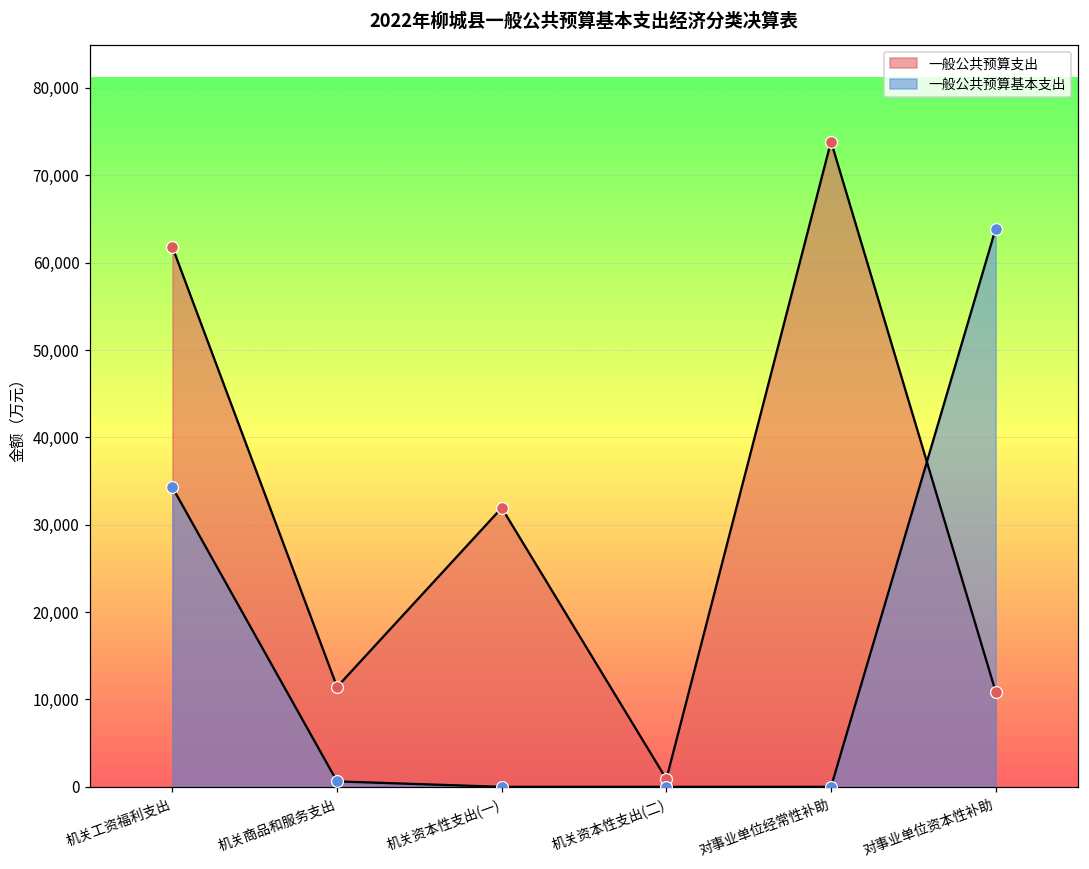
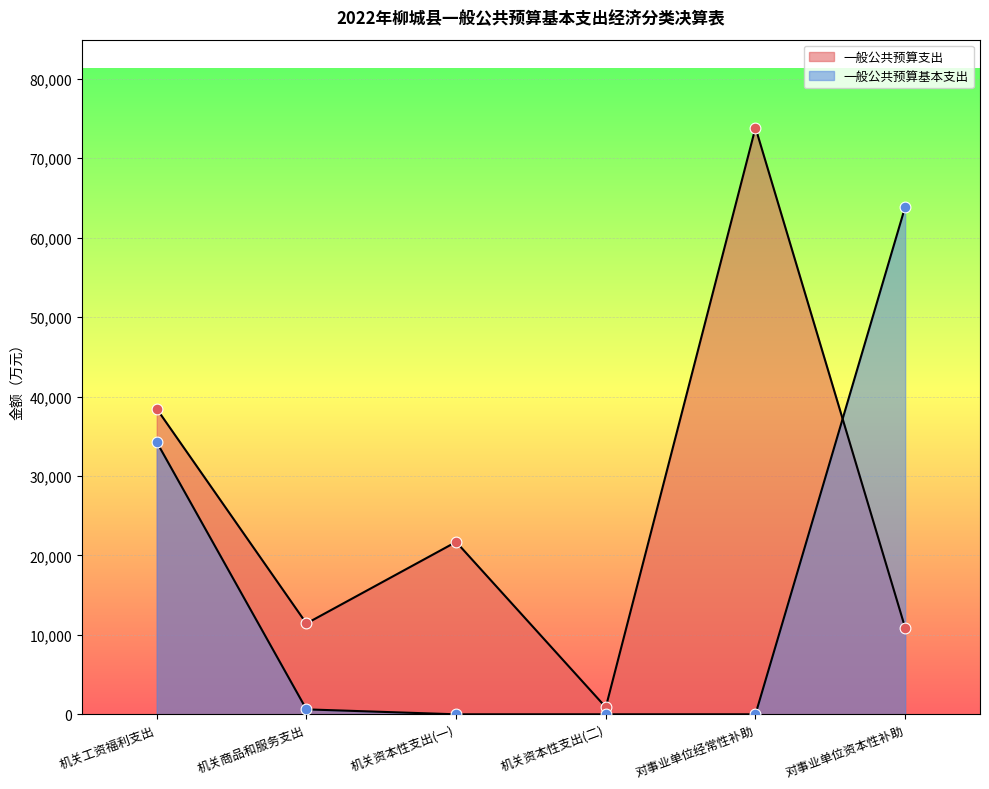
  {
    "一般公共预算支出": {
-     "机关工资福利支出": "62,000",
+     "机关工资福利支出": "38,000",
      "机关商品和服务支出": "11,000",
-     "机关资本性支出(一)": "32,000",
+     "机关资本性支出(一)": "22,000",
      "机关资本性支出(二)": "1,000",
      "对事业单位经常性补助": "74,000",
      "对事业单位资本性补助": "11,000"
    },
    "一般公共预算基本支出": {
      "机关工资福利支出": "34,000",
      "机关商品和服务支出": "1,000",
      "机关资本性支出(一)": "0",
      "机关资本性支出(二)": "0",
      "对事业单位经常性补助": "0",
      "对事业单位资本性补助": "64,000"
    }
  }
